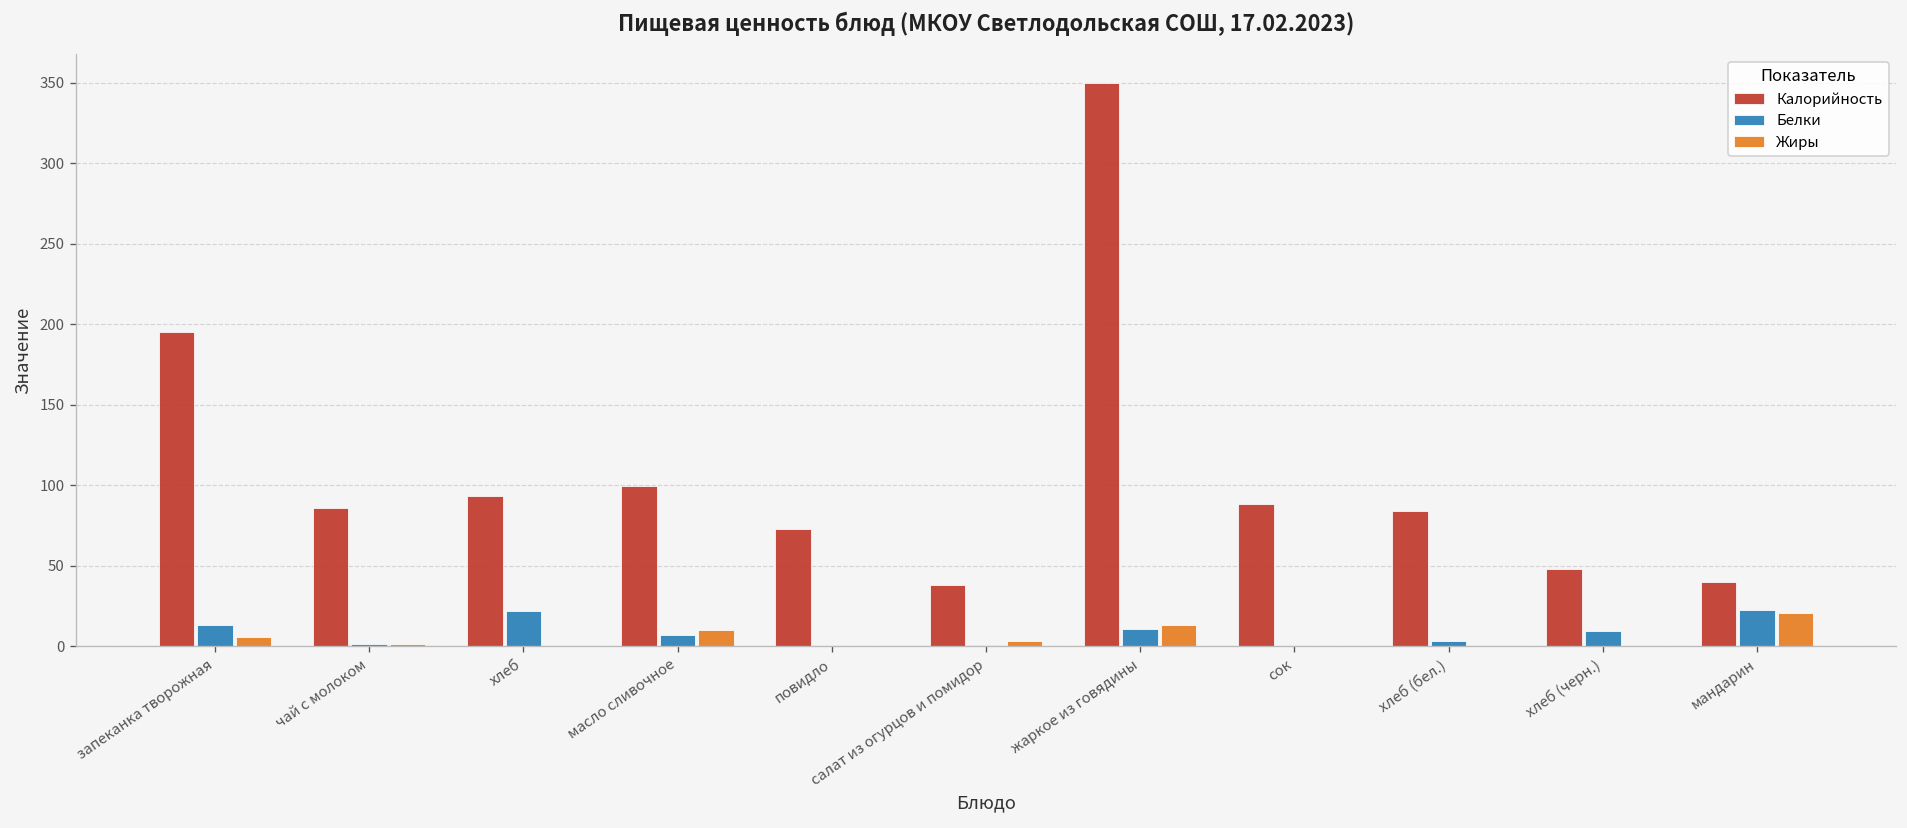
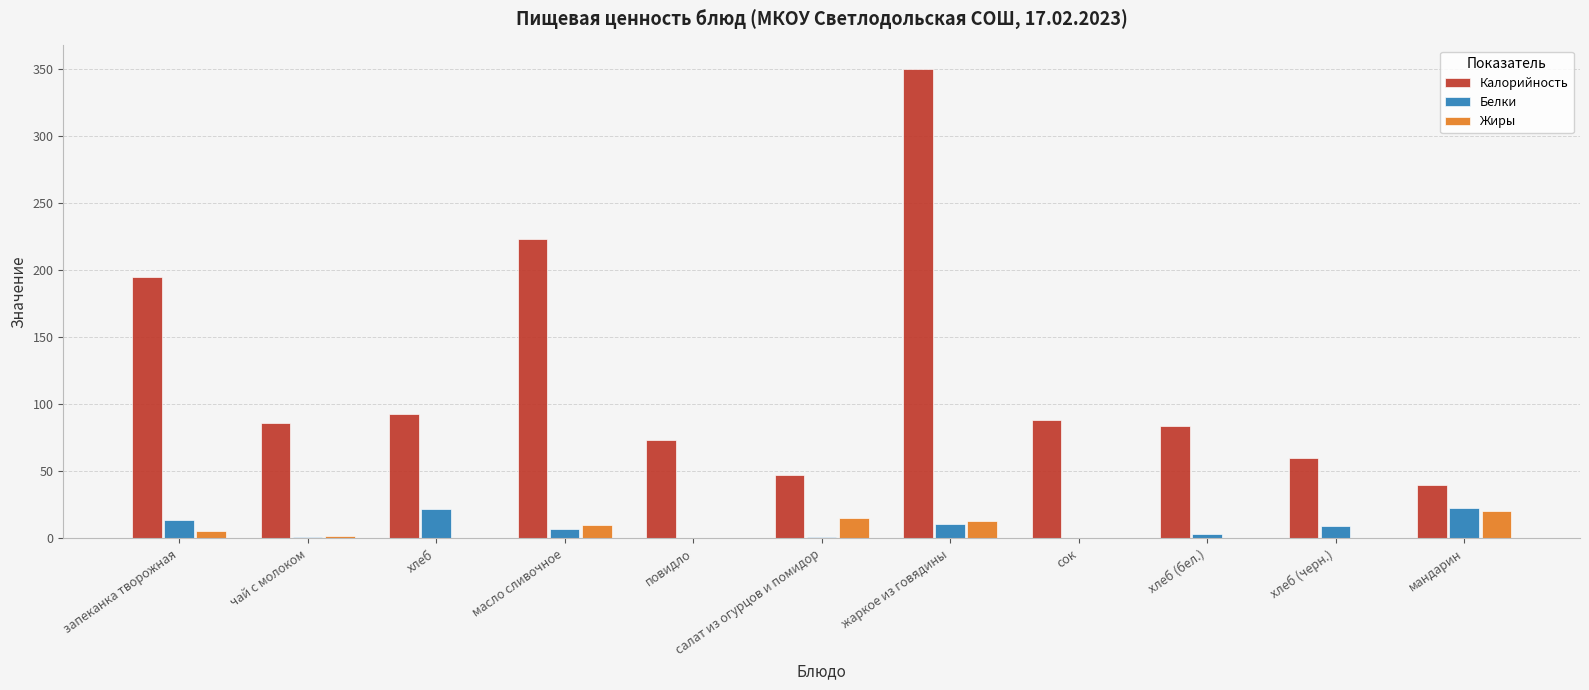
  {
    "Калорийность": {
      "запеканка творожная": 195,
      "чай с молоком": 86,
      "хлеб": 93,
-     "масло сливочное": 99,
+     "масло сливочное": 223,
      "повидло": 73,
-     "салат из огурцов и помидор": 38,
+     "салат из огурцов и помидор": 47,
      "жаркое из говядины": 350,
      "сок": 88,
      "хлеб (бел.)": 84,
-     "хлеб (черн.)": 48,
+     "хлеб (черн.)": 60,
      "мандарин": 40
    },
    "Белки": {
      "запеканка творожная": 13,
      "хлеб": 22,
      "масло сливочное": 7,
      "повидло": 0,
      "жаркое из говядины": 11,
      "хлеб (бел.)": 3,
      "хлеб (черн.)": 9,
      "мандарин": 23
    },
    "Жиры": {
      "запеканка творожная": 6,
      "масло сливочное": 10,
      "повидло": 0,
-     "салат из огурцов и помидор": 3,
+     "салат из огурцов и помидор": 16,
      "жаркое из говядины": 13,
      "сок": 0,
      "мандарин": 21
    }
  }
